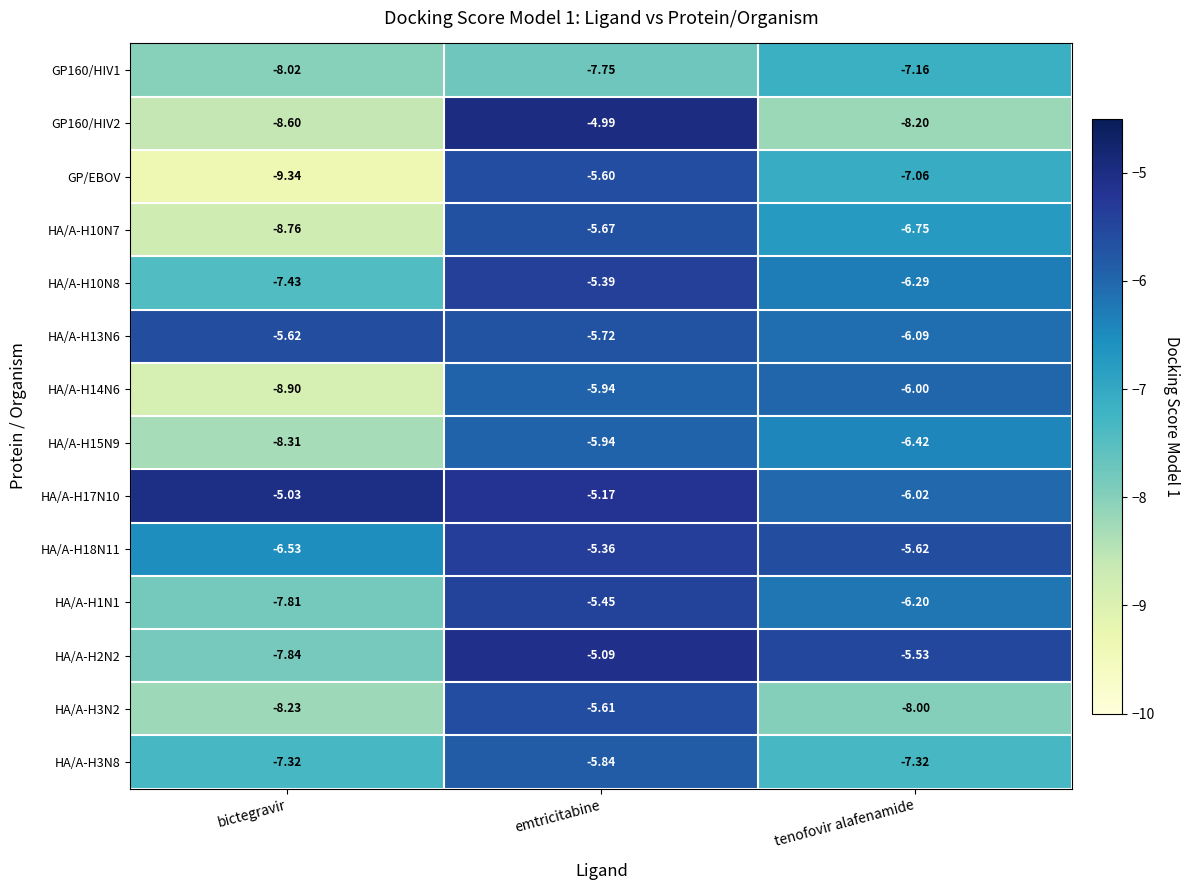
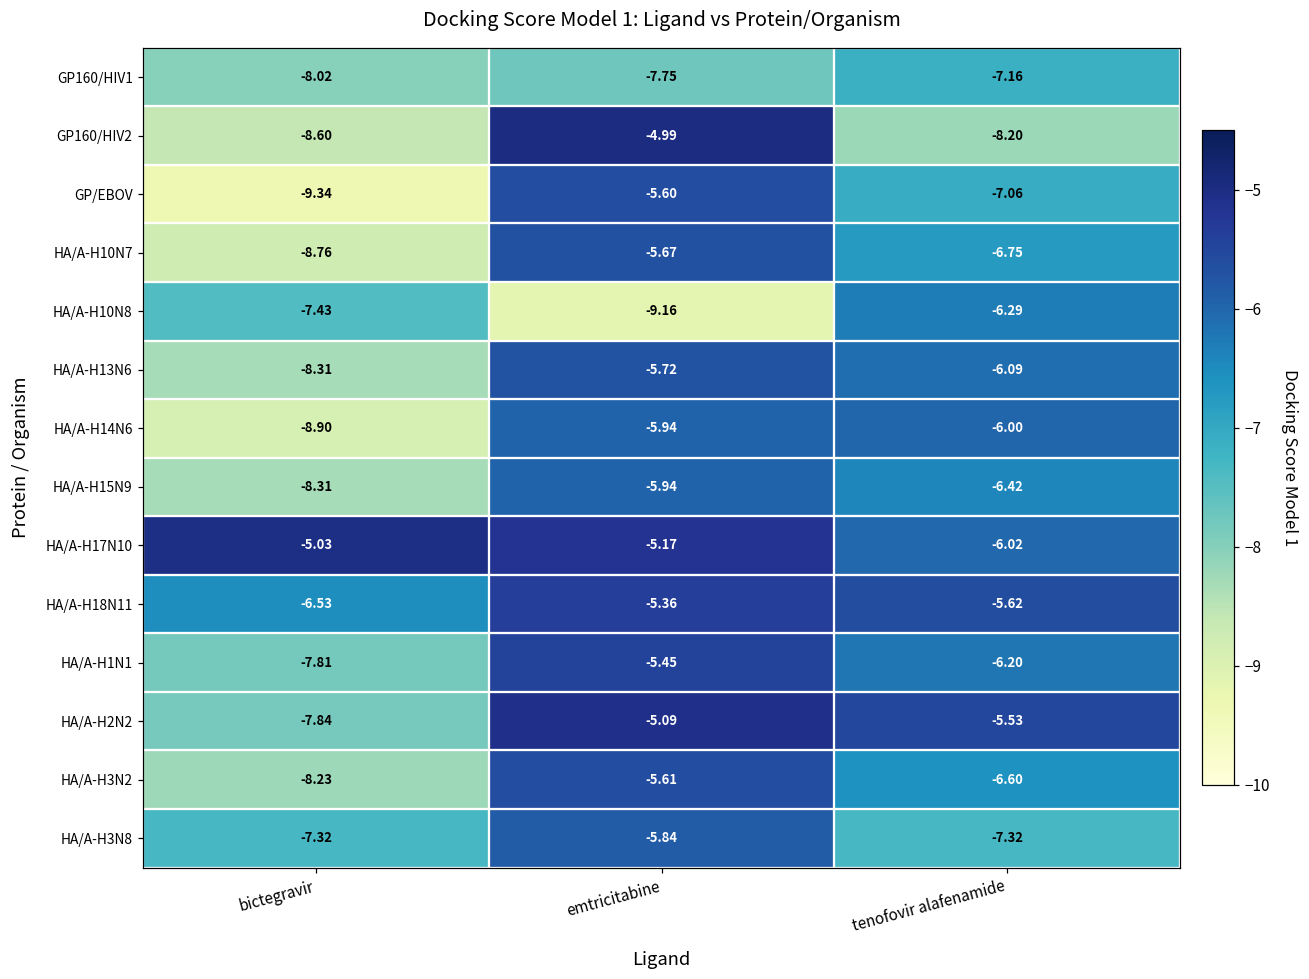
  {
    "GP160/HIV1": {
      "bictegravir": -8.02,
      "emtricitabine": -7.75,
      "tenofovir alafenamide": -7.16
    },
    "GP160/HIV2": {
      "bictegravir": -8.60,
      "emtricitabine": -4.99,
      "tenofovir alafenamide": -8.20
    },
    "GP/EBOV": {
      "bictegravir": -9.34,
      "emtricitabine": -5.60,
      "tenofovir alafenamide": -7.06
    },
    "HA/A-H10N7": {
      "bictegravir": -8.76,
      "emtricitabine": -5.67,
      "tenofovir alafenamide": -6.75
    },
    "HA/A-H10N8": {
      "bictegravir": -7.43,
-     "emtricitabine": -5.39,
+     "emtricitabine": -9.16,
      "tenofovir alafenamide": -6.29
    },
    "HA/A-H13N6": {
-     "bictegravir": -5.62,
+     "bictegravir": -8.31,
      "emtricitabine": -5.72,
      "tenofovir alafenamide": -6.09
    },
    "HA/A-H14N6": {
      "bictegravir": -8.90,
      "emtricitabine": -5.94,
      "tenofovir alafenamide": -6.00
    },
    "HA/A-H15N9": {
      "bictegravir": -8.31,
      "emtricitabine": -5.94,
      "tenofovir alafenamide": -6.42
    },
    "HA/A-H17N10": {
      "bictegravir": -5.03,
      "emtricitabine": -5.17,
      "tenofovir alafenamide": -6.02
    },
    "HA/A-H18N11": {
      "bictegravir": -6.53,
      "emtricitabine": -5.36,
      "tenofovir alafenamide": -5.62
    },
    "HA/A-H1N1": {
      "bictegravir": -7.81,
      "emtricitabine": -5.45,
      "tenofovir alafenamide": -6.20
    },
    "HA/A-H2N2": {
      "bictegravir": -7.84,
      "emtricitabine": -5.09,
      "tenofovir alafenamide": -5.53
    },
    "HA/A-H3N2": {
      "bictegravir": -8.23,
      "emtricitabine": -5.61,
-     "tenofovir alafenamide": -8.00
+     "tenofovir alafenamide": -6.60
    },
    "HA/A-H3N8": {
      "bictegravir": -7.32,
      "emtricitabine": -5.84,
      "tenofovir alafenamide": -7.32
    }
  }
